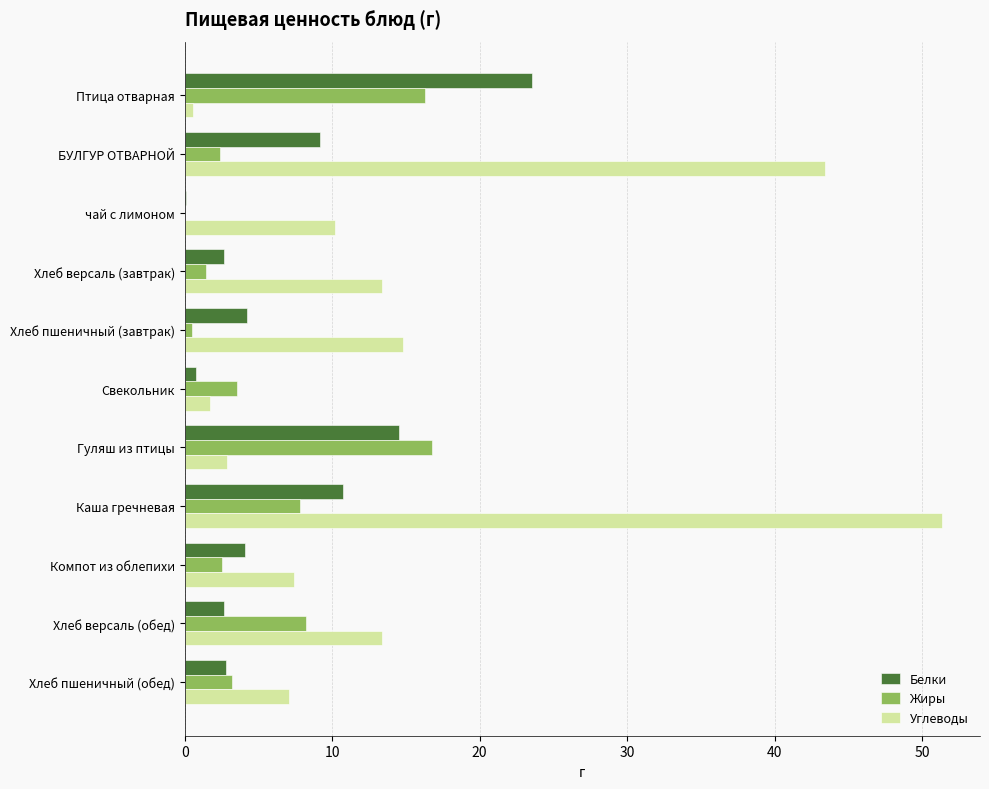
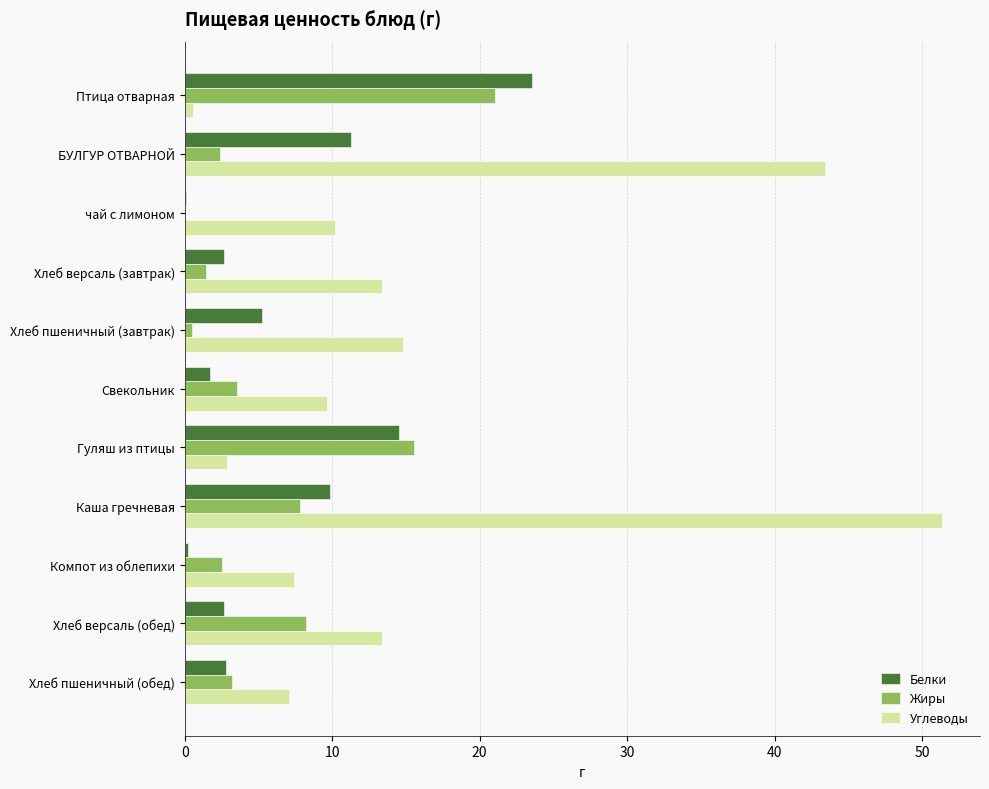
  {
    "Белки": {
      "Птица отварная": 23.6,
-     "БУЛГУР ОТВАРНОЙ": 9.2,
+     "БУЛГУР ОТВАРНОЙ": 11.3,
      "Хлеб версаль (завтрак)": 2.6,
-     "Хлеб пшеничный (завтрак)": 4.2,
-     "Свекольник": 0.7,
+     "Хлеб пшеничный (завтрак)": 5.2,
+     "Свекольник": 1.7,
      "Гуляш из птицы": 14.6,
-     "Каша гречневая": 10.7,
-     "Компот из облепихи": 4.1,
+     "Каша гречневая": 9.8,
+     "Компот из облепихи": 0.2,
      "Хлеб версаль (обед)": 2.6,
      "Хлеб пшеничный (обед)": 2.8
    },
    "Жиры": {
-     "Птица отварная": 16.3,
+     "Птица отварная": 21.0,
      "БУЛГУР ОТВАРНОЙ": 2.4,
      "Хлеб версаль (завтрак)": 1.4,
      "Хлеб пшеничный (завтрак)": 0.5,
      "Свекольник": 3.6,
-     "Гуляш из птицы": 16.8,
+     "Гуляш из птицы": 15.5,
      "Каша гречневая": 7.8,
      "Компот из облепихи": 2.5,
      "Хлеб версаль (обед)": 8.3,
      "Хлеб пшеничный (обед)": 3.2
    },
    "Углеводы": {
      "Птица отварная": 0.6,
      "БУЛГУР ОТВАРНОЙ": 43.4,
      "чай с лимоном": 10.2,
      "Хлеб версаль (завтрак)": 13.4,
      "Хлеб пшеничный (завтрак)": 14.8,
-     "Свекольник": 1.7,
+     "Свекольник": 9.6,
      "Гуляш из птицы": 2.9,
      "Каша гречневая": 51.4,
      "Компот из облепихи": 7.4,
      "Хлеб версаль (обед)": 13.4,
      "Хлеб пшеничный (обед)": 7.1
    }
  }
